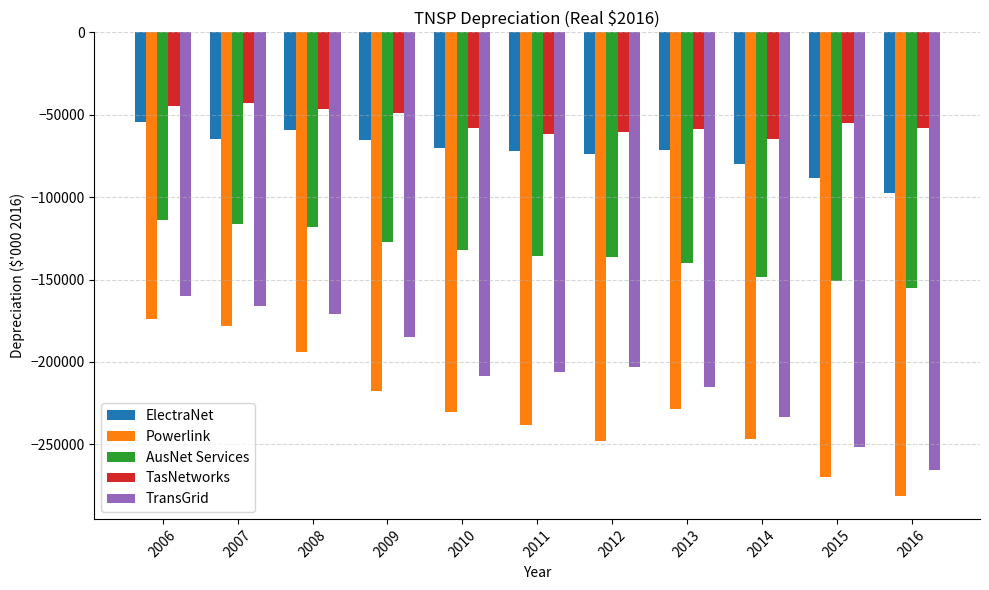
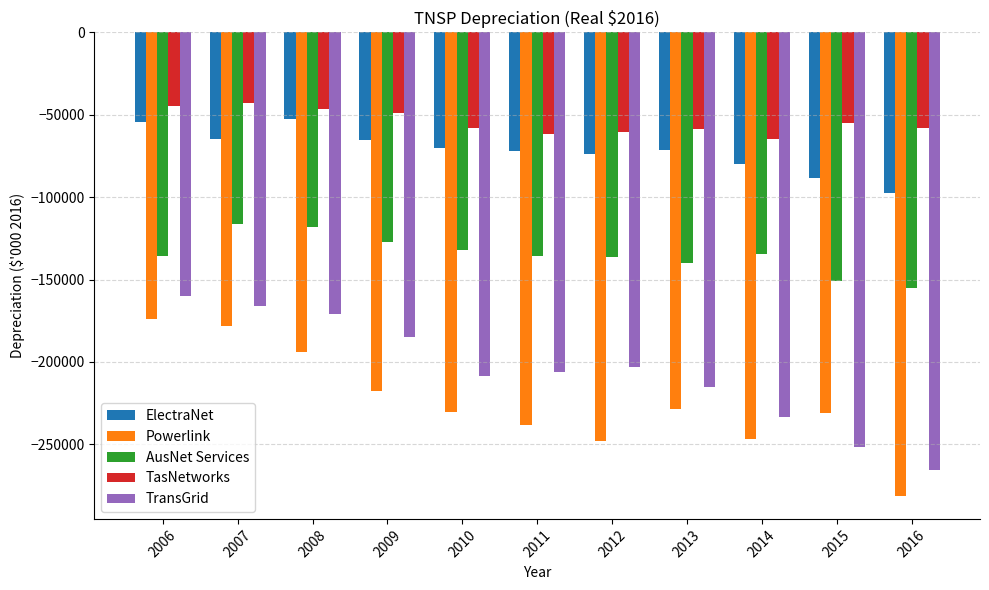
  {
    "ElectraNet": {
      "2006": -54000,
      "2007": -65000,
-     "2008": -60000,
+     "2008": -53000,
      "2009": -65000,
      "2010": -70000,
      "2011": -72000,
      "2012": -74000,
      "2013": -72000,
      "2014": -80000,
      "2015": -88000,
      "2016": -97000
    },
    "Powerlink": {
      "2006": -174000,
      "2007": -178000,
      "2008": -194000,
      "2009": -217000,
      "2010": -230000,
      "2011": -238000,
      "2012": -248000,
      "2013": -229000,
      "2014": -247000,
-     "2015": -270000,
+     "2015": -231000,
      "2016": -281000
    },
    "AusNet Services": {
-     "2006": -114000,
+     "2006": -136000,
      "2007": -116000,
      "2008": -118000,
      "2009": -127000,
      "2010": -132000,
      "2011": -136000,
      "2012": -136000,
      "2013": -140000,
-     "2014": -149000,
+     "2014": -135000,
      "2015": -151000,
      "2016": -155000
    },
    "TasNetworks": {
      "2006": -45000,
      "2007": -43000,
      "2008": -47000,
      "2009": -49000,
      "2010": -58000,
      "2011": -62000,
      "2012": -60000,
      "2013": -59000,
      "2014": -64000,
      "2015": -55000,
      "2016": -58000
    },
    "TransGrid": {
      "2006": -160000,
      "2007": -166000,
      "2008": -171000,
      "2009": -185000,
      "2010": -209000,
      "2011": -206000,
      "2012": -203000,
      "2013": -215000,
      "2014": -233000,
      "2015": -252000,
      "2016": -266000
    }
  }
